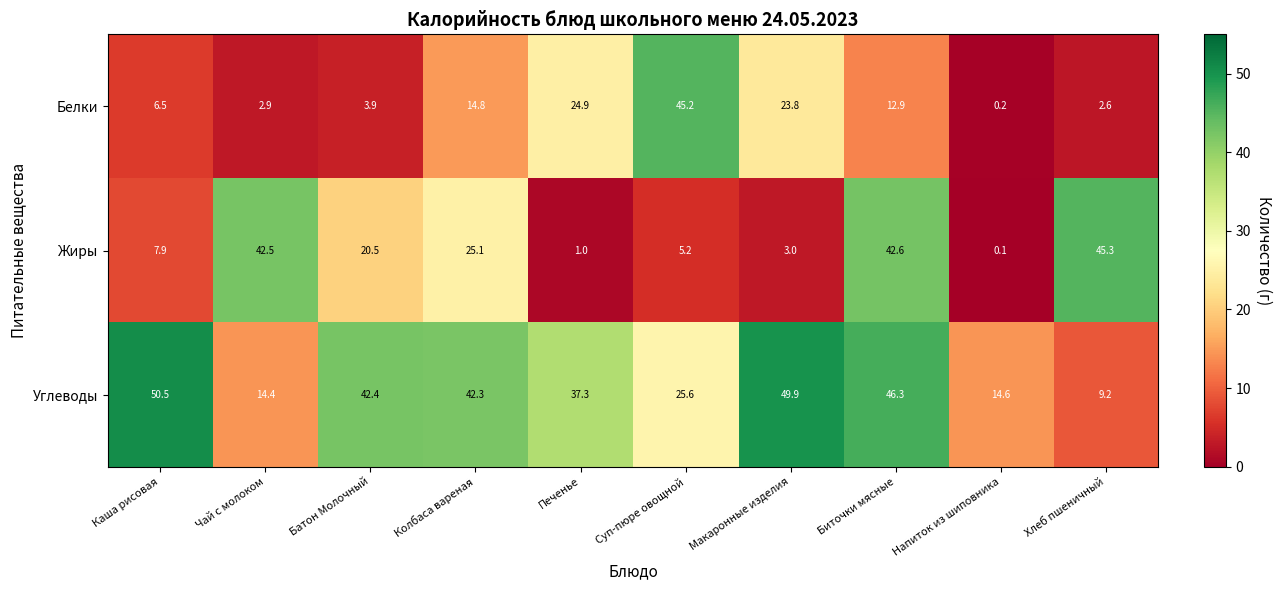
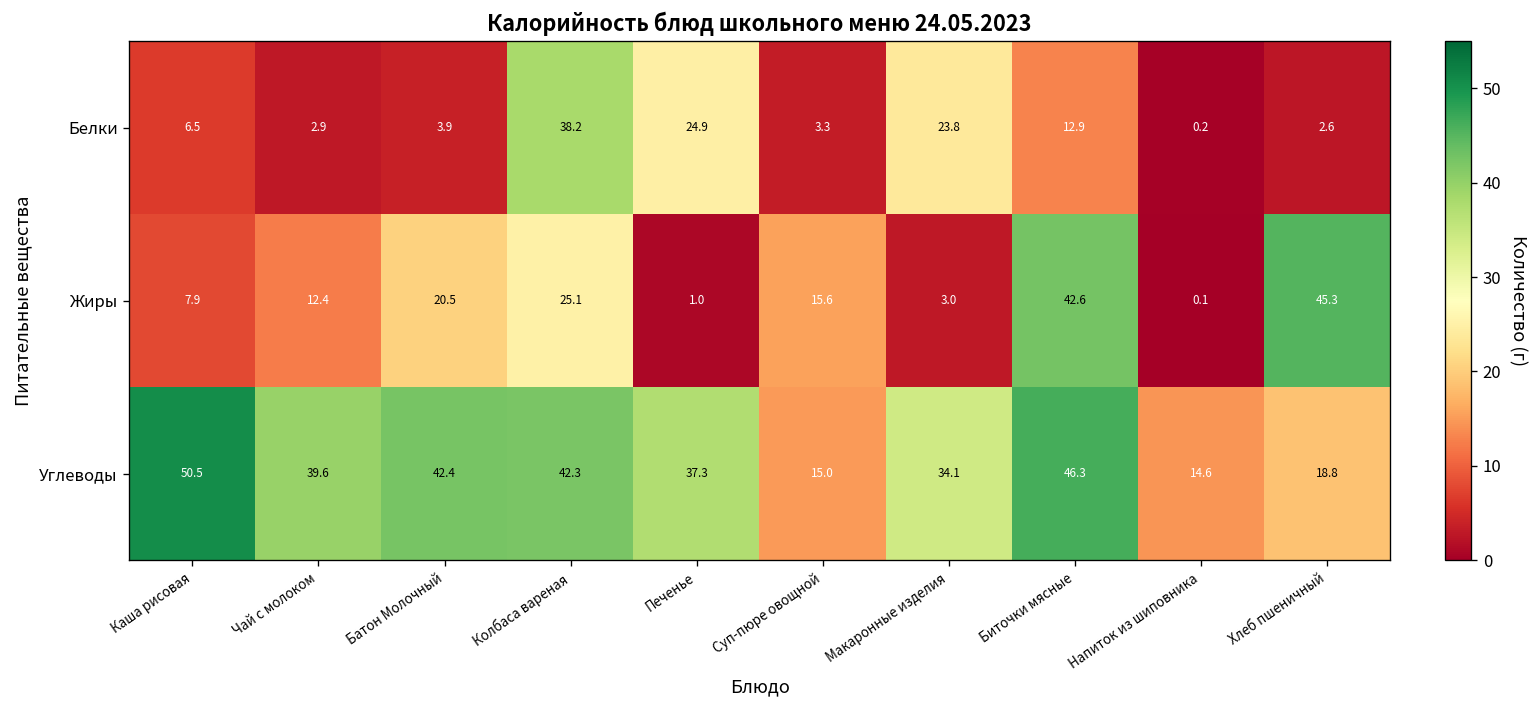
  {
    "Белки": {
      "Каша рисовая": 6.5,
      "Чай с молоком": 2.9,
      "Батон Молочный": 3.9,
-     "Колбаса вареная": 14.8,
+     "Колбаса вареная": 38.2,
      "Печенье": 24.9,
-     "Суп-пюре овощной": 45.2,
+     "Суп-пюре овощной": 3.3,
      "Макаронные изделия": 23.8,
      "Биточки мясные": 12.9,
      "Напиток из шиповника": 0.2,
      "Хлеб пшеничный": 2.6
    },
    "Жиры": {
      "Каша рисовая": 7.9,
-     "Чай с молоком": 42.5,
+     "Чай с молоком": 12.4,
      "Батон Молочный": 20.5,
      "Колбаса вареная": 25.1,
      "Печенье": 1.0,
-     "Суп-пюре овощной": 5.2,
+     "Суп-пюре овощной": 15.6,
      "Макаронные изделия": 3.0,
      "Биточки мясные": 42.6,
      "Напиток из шиповника": 0.1,
      "Хлеб пшеничный": 45.3
    },
    "Углеводы": {
      "Каша рисовая": 50.5,
-     "Чай с молоком": 14.4,
+     "Чай с молоком": 39.6,
      "Батон Молочный": 42.4,
      "Колбаса вареная": 42.3,
      "Печенье": 37.3,
-     "Суп-пюре овощной": 25.6,
-     "Макаронные изделия": 49.9,
+     "Суп-пюре овощной": 15.0,
+     "Макаронные изделия": 34.1,
      "Биточки мясные": 46.3,
      "Напиток из шиповника": 14.6,
-     "Хлеб пшеничный": 9.2
+     "Хлеб пшеничный": 18.8
    }
  }
